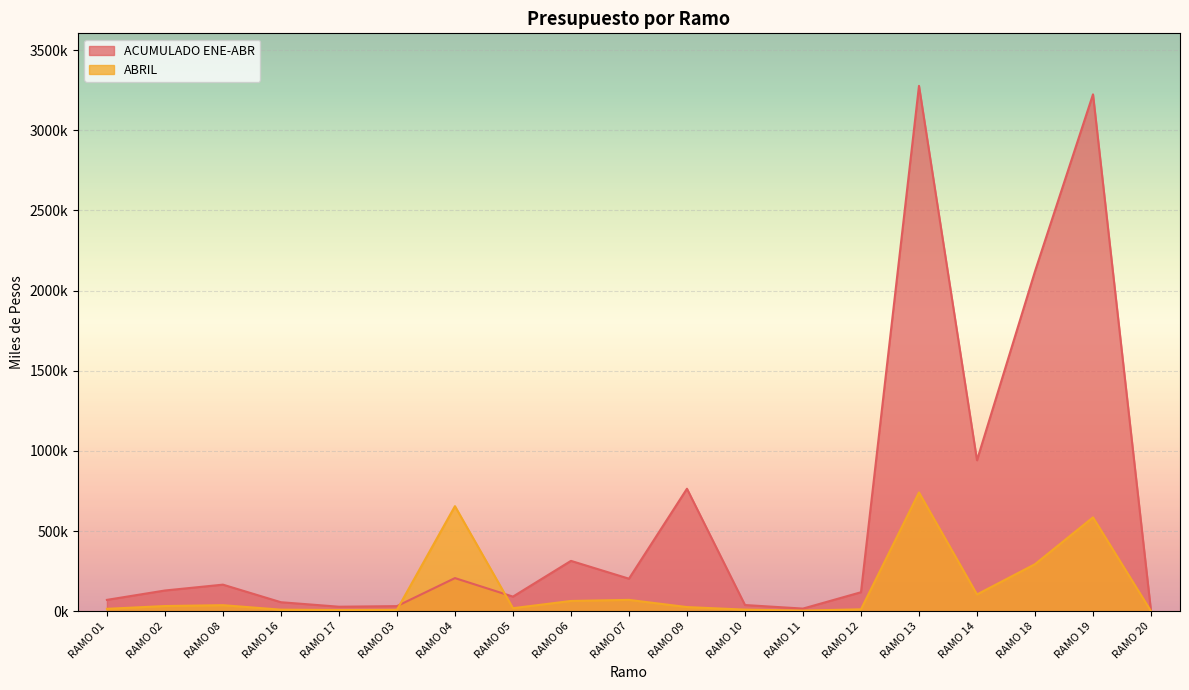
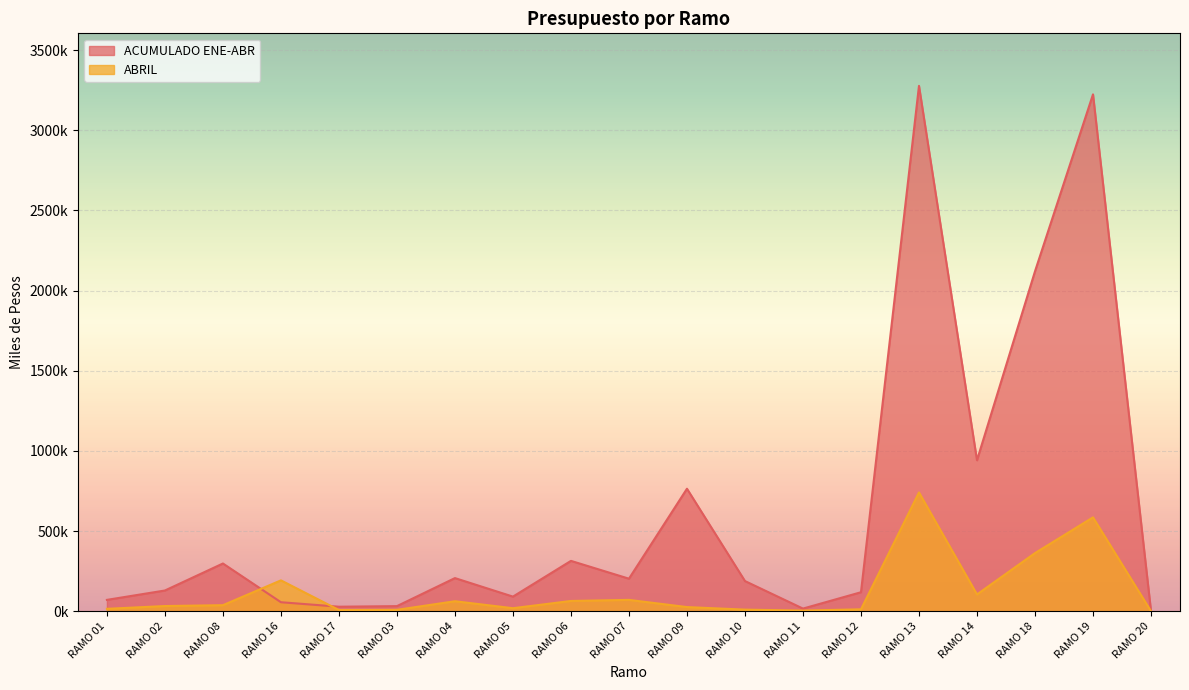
  {
    "ACUMULADO ENE-ABR": {
      "RAMO 01": 70000,
      "RAMO 02": 130000,
-     "RAMO 08": 170000,
+     "RAMO 08": 300000,
      "RAMO 16": 60000,
      "RAMO 17": 30000,
      "RAMO 03": 30000,
      "RAMO 04": 210000,
      "RAMO 05": 90000,
      "RAMO 06": 310000,
      "RAMO 07": 200000,
      "RAMO 09": 760000,
-     "RAMO 10": 40000,
+     "RAMO 10": 190000,
      "RAMO 12": 120000,
      "RAMO 13": 3280000,
      "RAMO 14": 940000,
      "RAMO 18": 2120000,
      "RAMO 19": 3220000
    },
    "ABRIL": {
      "RAMO 01": 10000,
      "RAMO 02": 30000,
      "RAMO 08": 40000,
-     "RAMO 16": 10000,
+     "RAMO 16": 190000,
      "RAMO 17": 10000,
      "RAMO 03": 10000,
-     "RAMO 04": 660000,
+     "RAMO 04": 60000,
      "RAMO 05": 20000,
      "RAMO 06": 60000,
      "RAMO 07": 70000,
      "RAMO 09": 30000,
      "RAMO 10": 10000,
      "RAMO 12": 10000,
      "RAMO 13": 740000,
      "RAMO 14": 100000,
-     "RAMO 18": 290000,
+     "RAMO 18": 360000,
      "RAMO 19": 590000
    }
  }
